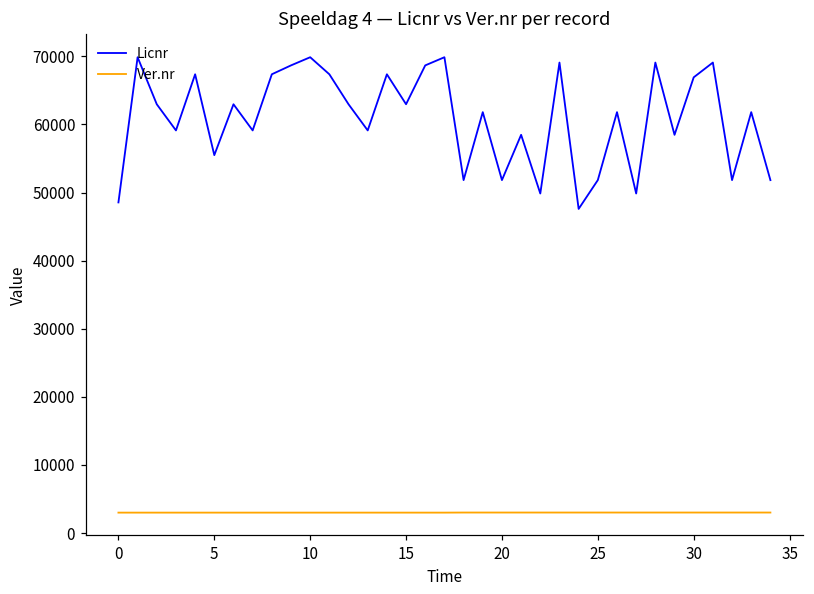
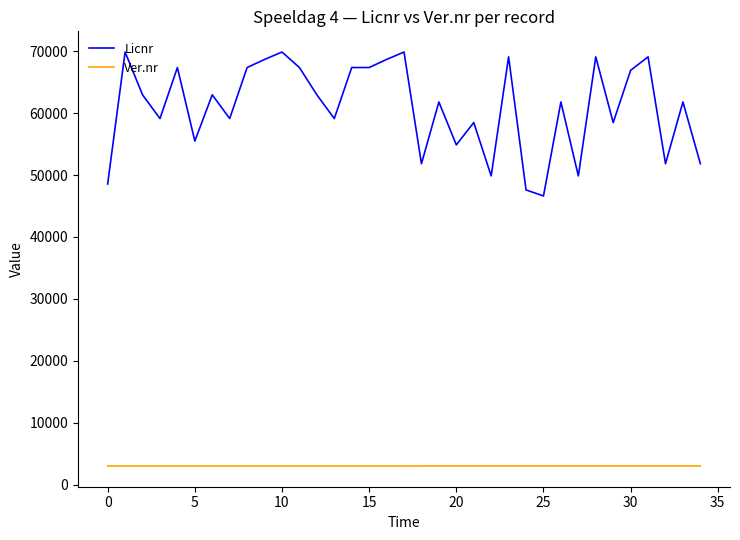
  {
    "Licnr": {
      "0": 49000,
      "5": 55000,
      "10": 70000,
-     "15": 63000,
-     "20": 52000,
-     "25": 52000,
+     "15": 67000,
+     "20": 55000,
+     "25": 47000,
      "30": 67000
    },
    "Ver.nr": {
      "0": 3000,
      "5": 3000,
      "10": 3000,
      "15": 3000,
      "20": 3000,
      "25": 3000,
      "30": 3000
    }
  }
